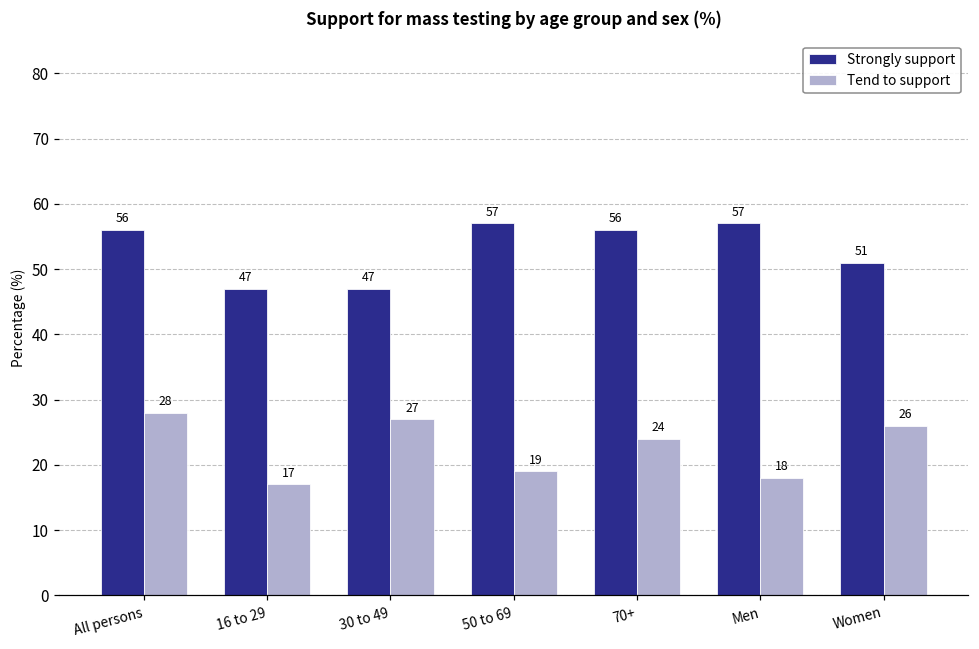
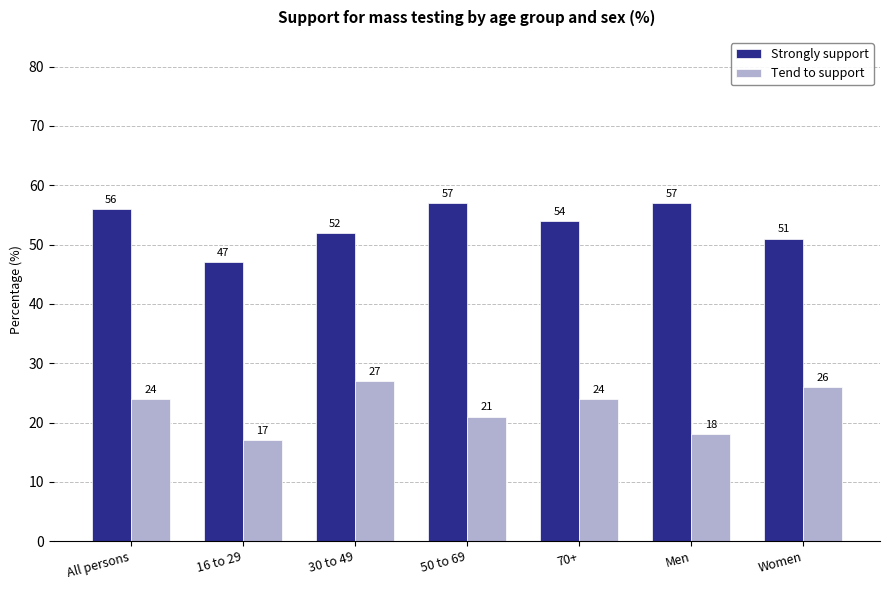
  {
    "Strongly support": {
      "All persons": 56,
      "16 to 29": 47,
-     "30 to 49": 47,
+     "30 to 49": 52,
      "50 to 69": 57,
-     "70+": 56,
+     "70+": 54,
      "Men": 57,
      "Women": 51
    },
    "Tend to support": {
-     "All persons": 28,
+     "All persons": 24,
      "16 to 29": 17,
      "30 to 49": 27,
-     "50 to 69": 19,
+     "50 to 69": 21,
      "70+": 24,
      "Men": 18,
      "Women": 26
    }
  }
